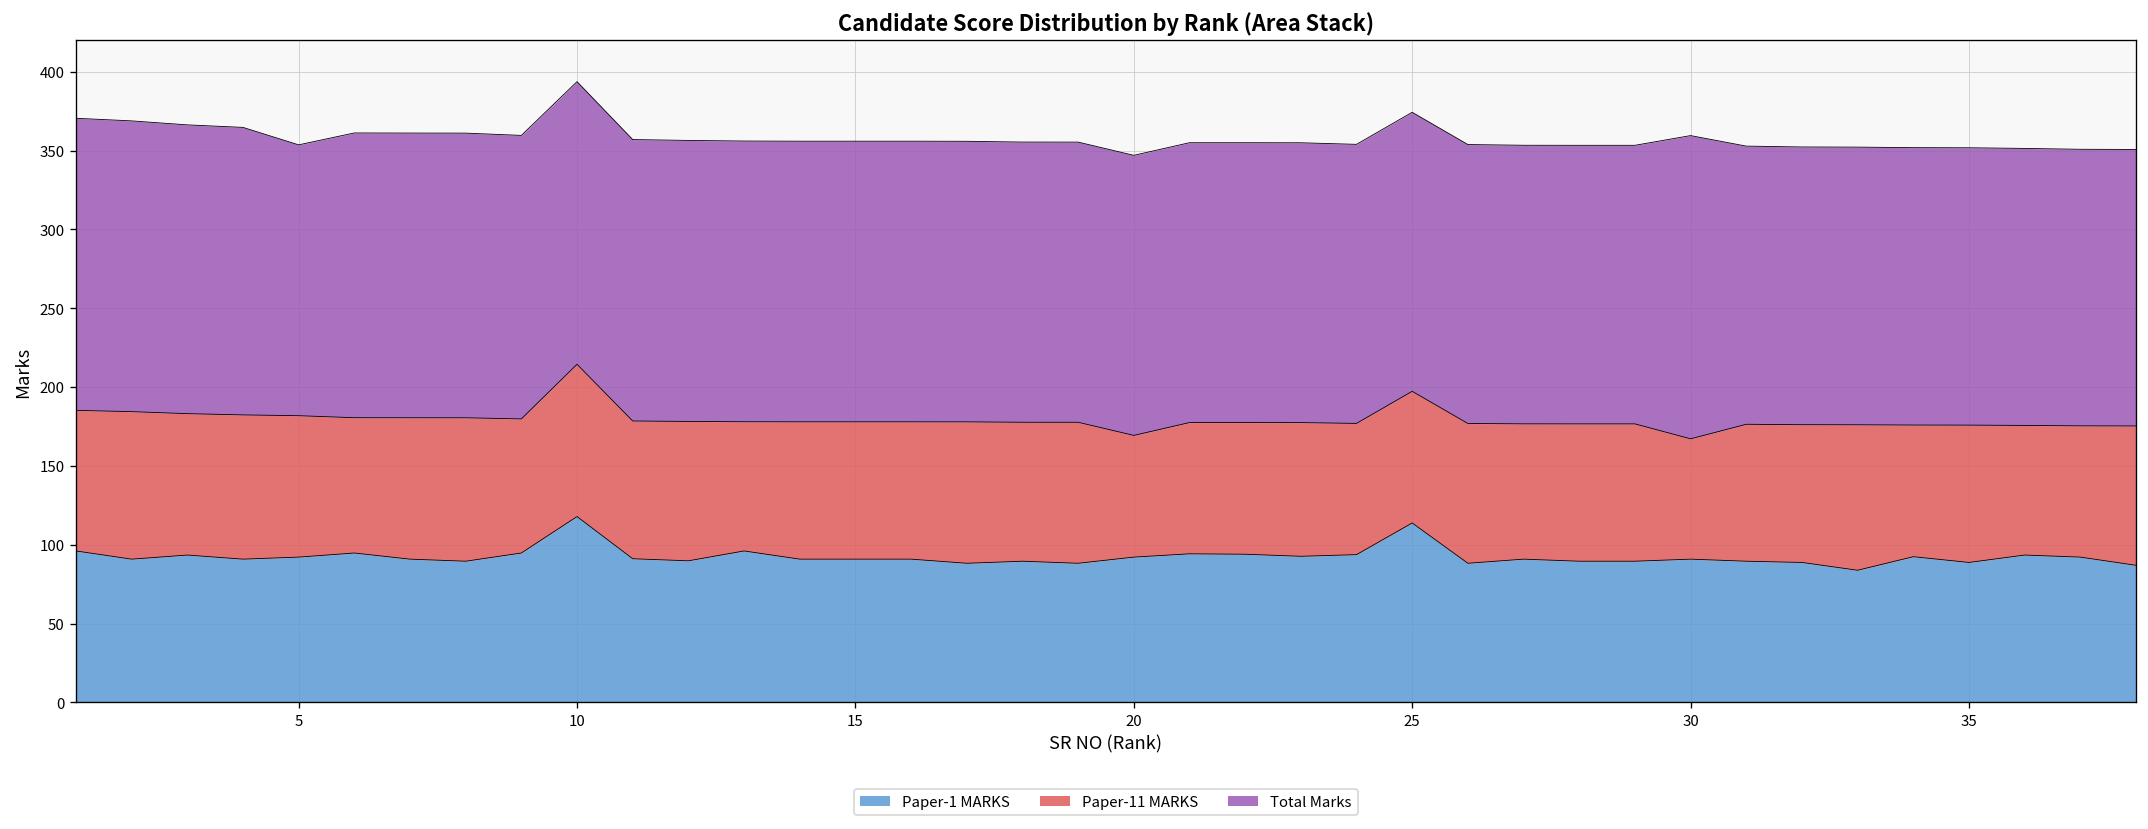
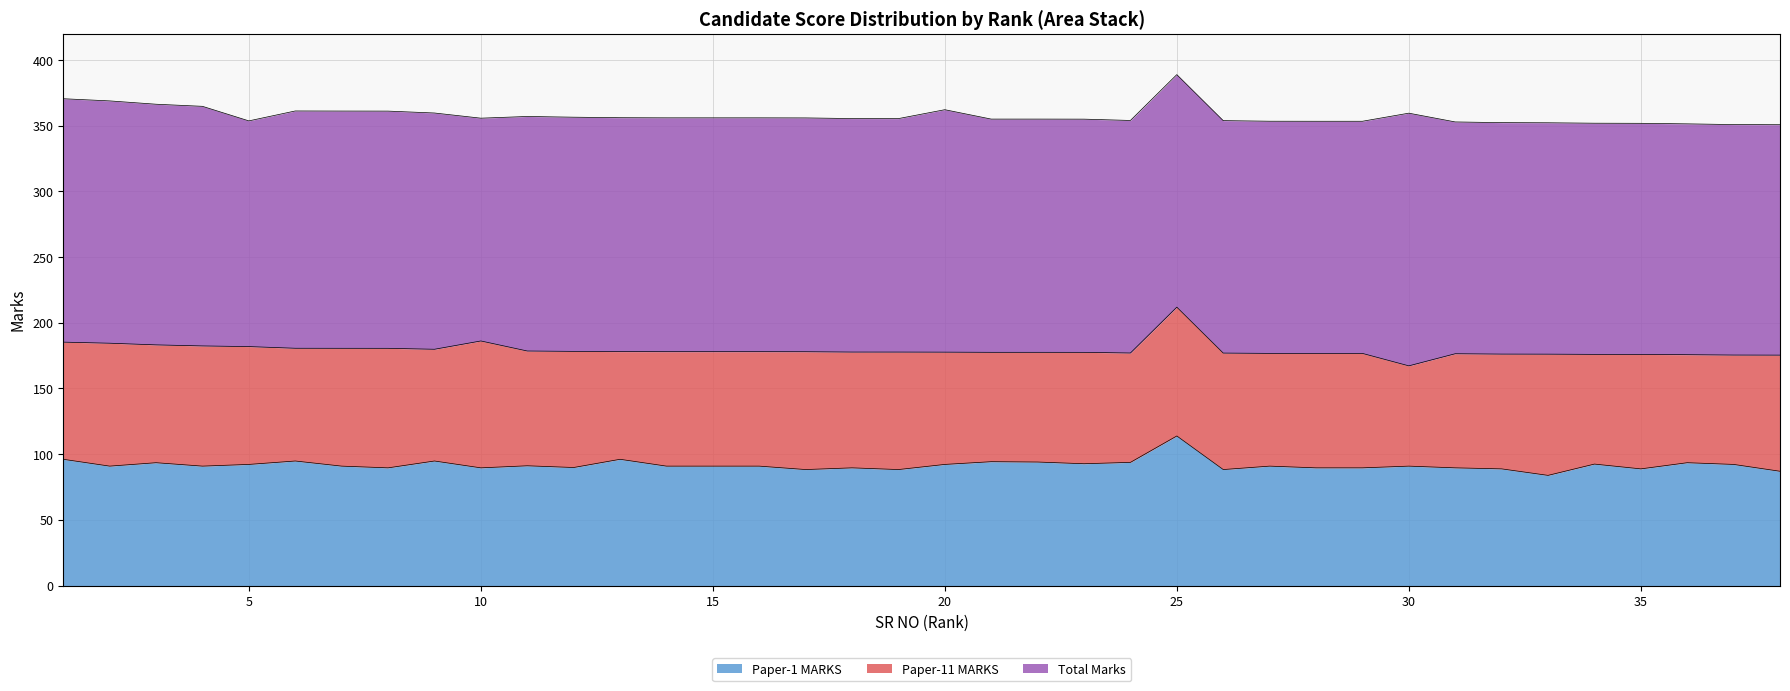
  {
    "Paper-1 MARKS": {
      "5": 92,
-     "10": 118,
+     "10": 90,
      "15": 91,
      "20": 92,
      "25": 114,
      "30": 91,
      "35": 89
    },
    "Paper-11 MARKS": {
      "5": 90,
      "10": 97,
      "15": 87,
-     "20": 77,
-     "25": 84,
+     "20": 85,
+     "25": 98,
      "30": 76,
      "35": 87
    },
    "Total Marks": {
      "5": 172,
-     "10": 179,
+     "10": 170,
      "15": 178,
-     "20": 178,
+     "20": 185,
      "25": 177,
      "30": 192,
      "35": 176
    }
  }
